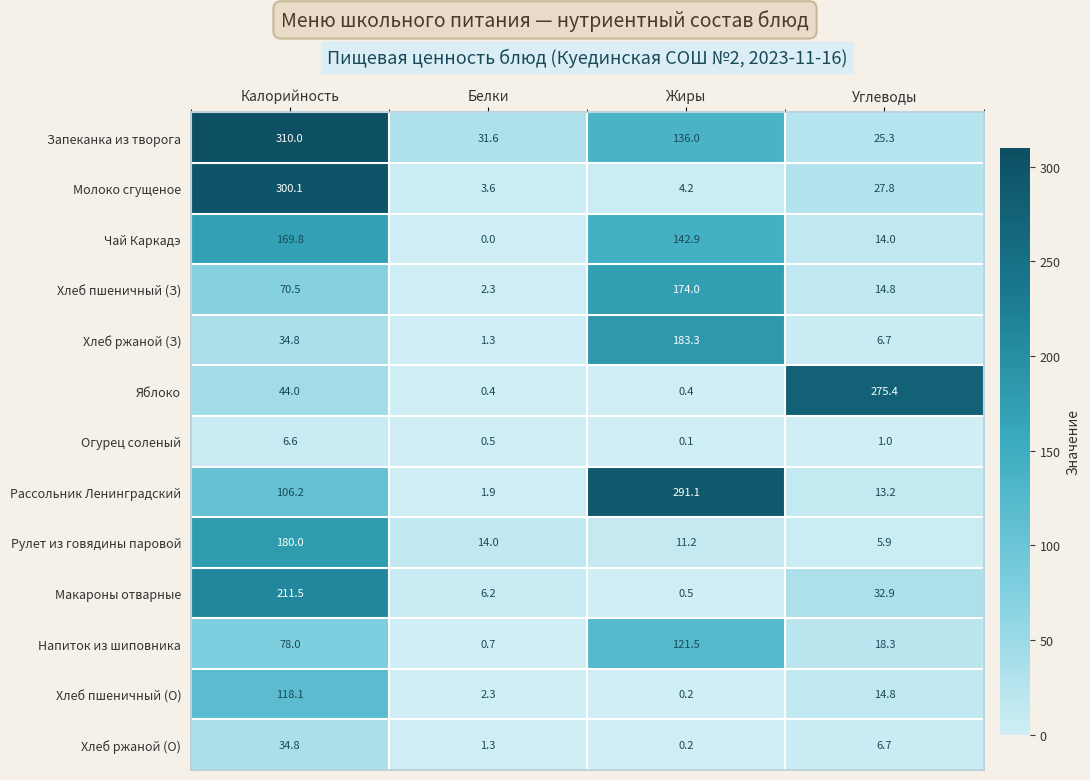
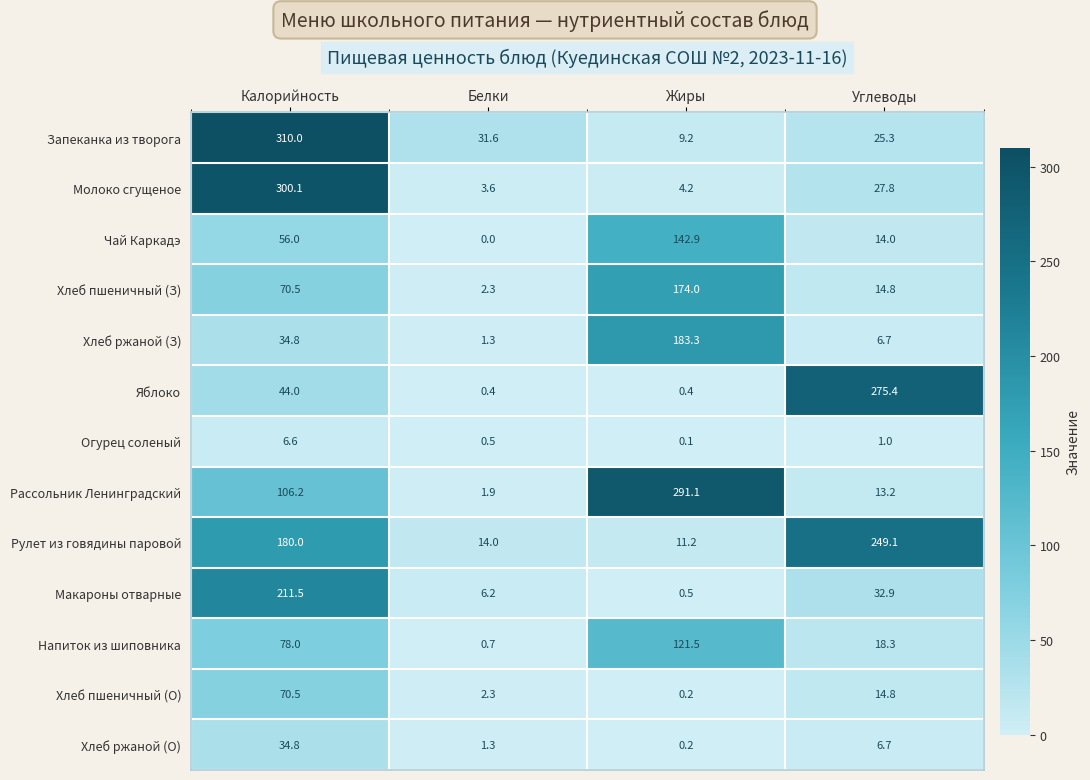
  {
    "Запеканка из творога": {
      "Калорийность": 310.0,
      "Белки": 31.6,
-     "Жиры": 136.0,
+     "Жиры": 9.2,
      "Углеводы": 25.3
    },
    "Молоко сгущеное": {
      "Калорийность": 300.1,
      "Белки": 3.6,
      "Жиры": 4.2,
      "Углеводы": 27.8
    },
    "Чай Каркадэ": {
-     "Калорийность": 169.8,
+     "Калорийность": 56.0,
      "Белки": 0.0,
      "Жиры": 142.9,
      "Углеводы": 14.0
    },
    "Хлеб пшеничный (З)": {
      "Калорийность": 70.5,
      "Белки": 2.3,
      "Жиры": 174.0,
      "Углеводы": 14.8
    },
    "Хлеб ржаной (З)": {
      "Калорийность": 34.8,
      "Белки": 1.3,
      "Жиры": 183.3,
      "Углеводы": 6.7
    },
    "Яблоко": {
      "Калорийность": 44.0,
      "Белки": 0.4,
      "Жиры": 0.4,
      "Углеводы": 275.4
    },
    "Огурец соленый": {
      "Калорийность": 6.6,
      "Белки": 0.5,
      "Жиры": 0.1,
      "Углеводы": 1.0
    },
    "Рассольник Ленинградский": {
      "Калорийность": 106.2,
      "Белки": 1.9,
      "Жиры": 291.1,
      "Углеводы": 13.2
    },
    "Рулет из говядины паровой": {
      "Калорийность": 180.0,
      "Белки": 14.0,
      "Жиры": 11.2,
-     "Углеводы": 5.9
+     "Углеводы": 249.1
    },
    "Макароны отварные": {
      "Калорийность": 211.5,
      "Белки": 6.2,
      "Жиры": 0.5,
      "Углеводы": 32.9
    },
    "Напиток из шиповника": {
      "Калорийность": 78.0,
      "Белки": 0.7,
      "Жиры": 121.5,
      "Углеводы": 18.3
    },
    "Хлеб пшеничный (О)": {
-     "Калорийность": 118.1,
+     "Калорийность": 70.5,
      "Белки": 2.3,
      "Жиры": 0.2,
      "Углеводы": 14.8
    },
    "Хлеб ржаной (О)": {
      "Калорийность": 34.8,
      "Белки": 1.3,
      "Жиры": 0.2,
      "Углеводы": 6.7
    }
  }
